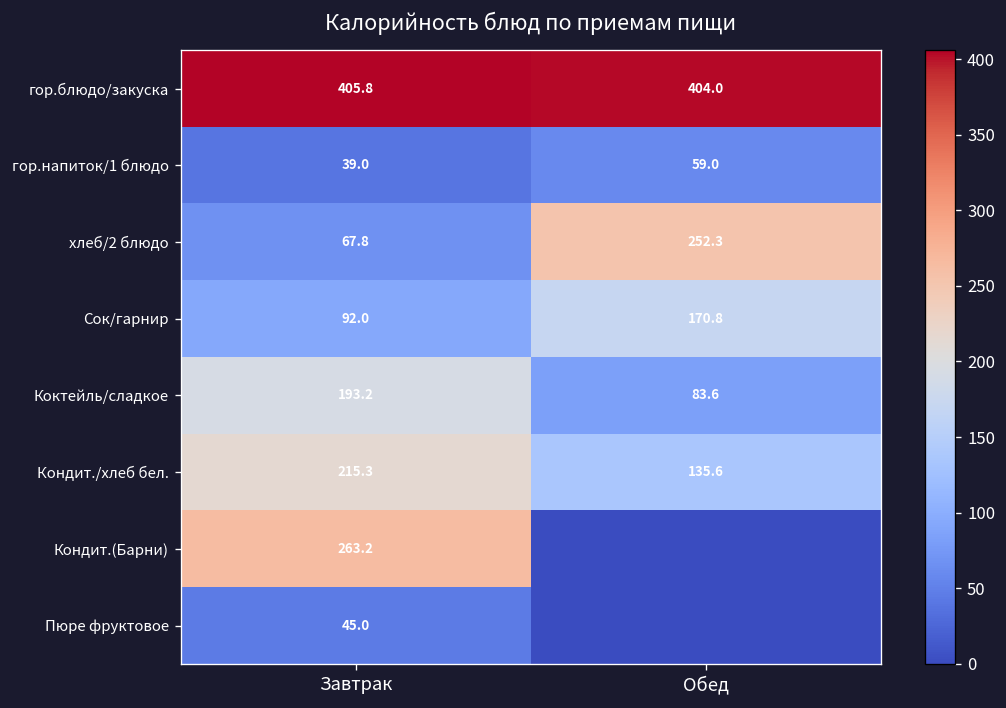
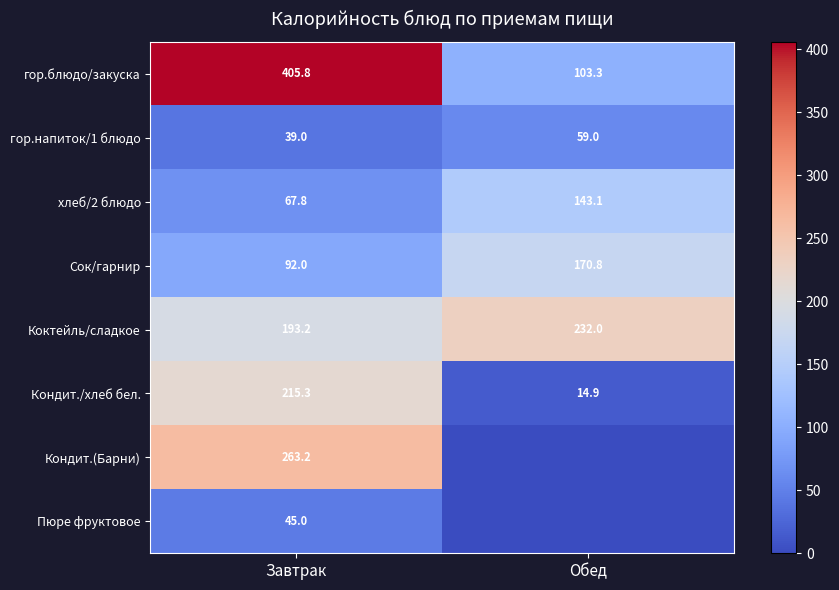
  {
    "гор.блюдо/закуска": {
      "Завтрак": 405.8,
-     "Обед": 404.0
+     "Обед": 103.3
    },
    "гор.напиток/1 блюдо": {
      "Завтрак": 39.0,
      "Обед": 59.0
    },
    "хлеб/2 блюдо": {
      "Завтрак": 67.8,
-     "Обед": 252.3
+     "Обед": 143.1
    },
    "Сок/гарнир": {
      "Завтрак": 92.0,
      "Обед": 170.8
    },
    "Коктейль/сладкое": {
-     "Обед": 83.6
+     "Обед": 232.0
    },
    "Кондит./хлеб бел.": {
-     "Обед": 135.6
+     "Обед": 14.9
    },
    "Кондит.(Барни)": {
      "Завтрак": 263.2
    },
    "Пюре фруктовое": {
      "Завтрак": 45.0
    }
  }
